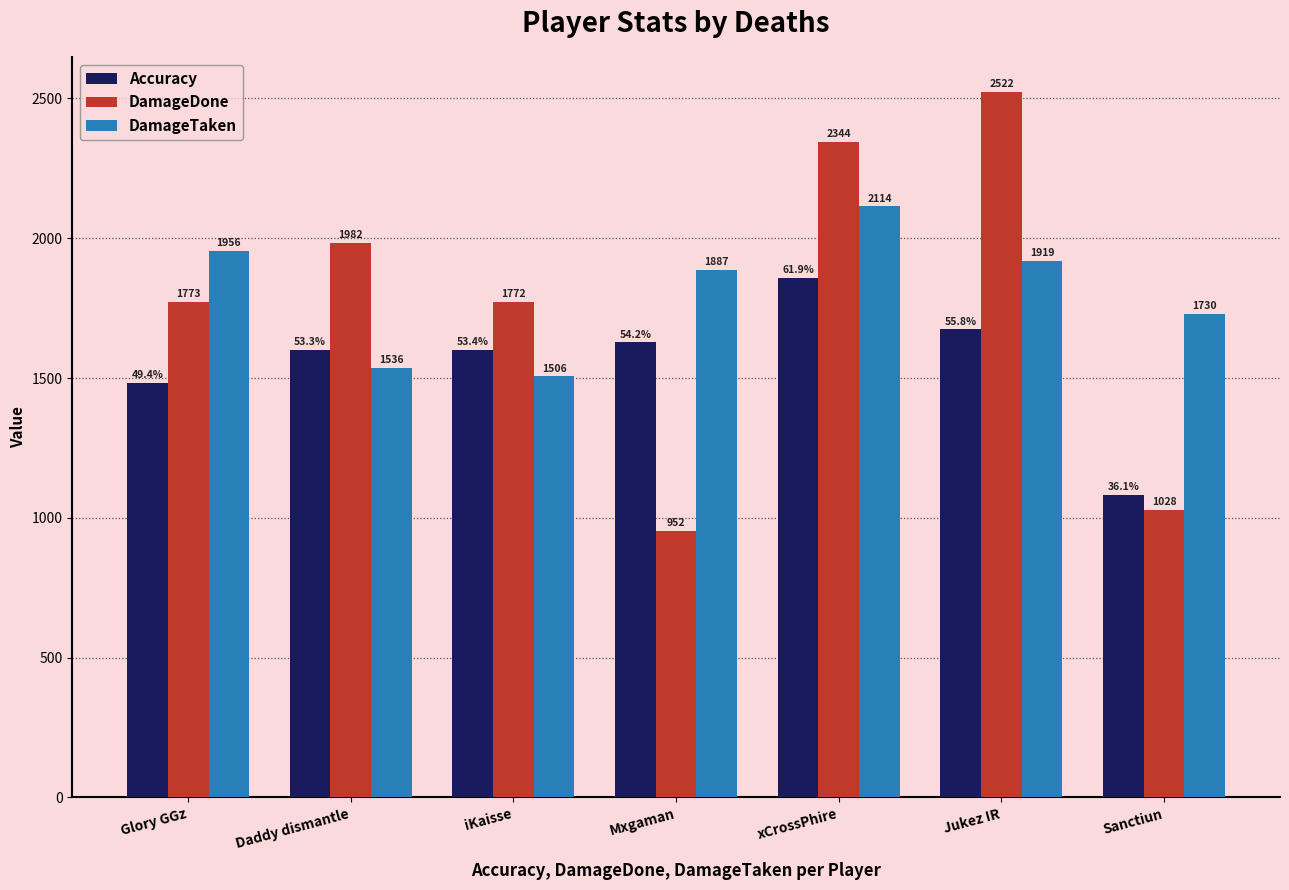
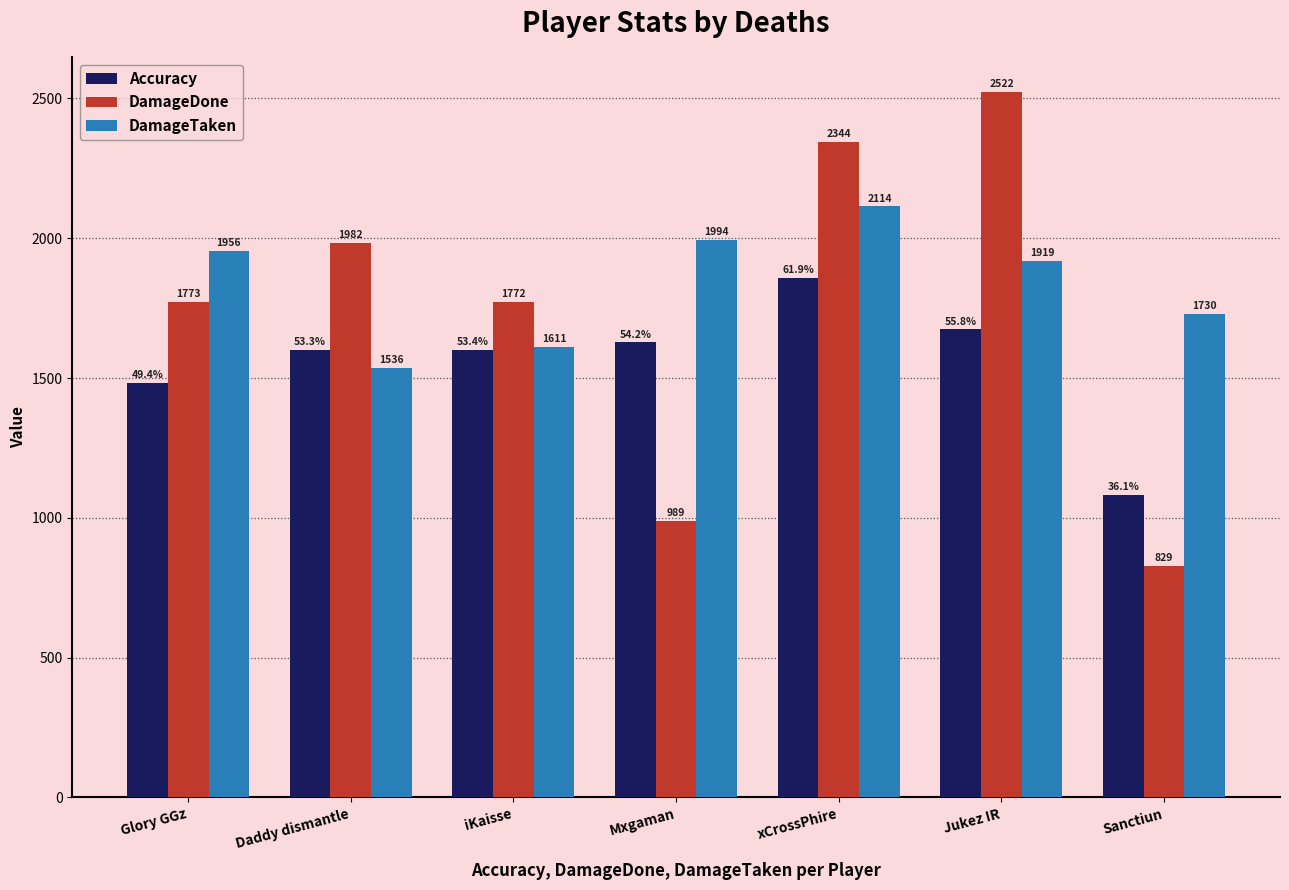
  {
    "DamageDone": {
      "Glory GGz": 1773,
      "Daddy dismantle": 1982,
      "iKaisse": 1772,
-     "Mxgaman": 952,
+     "Mxgaman": 989,
      "xCrossPhire": 2344,
      "Jukez IR": 2522,
-     "Sanctiun": 1028
+     "Sanctiun": 829
    },
    "DamageTaken": {
      "Glory GGz": 1956,
      "Daddy dismantle": 1536,
-     "iKaisse": 1506,
-     "Mxgaman": 1887,
+     "iKaisse": 1611,
+     "Mxgaman": 1994,
      "xCrossPhire": 2114,
      "Jukez IR": 1919,
      "Sanctiun": 1730
    }
  }
